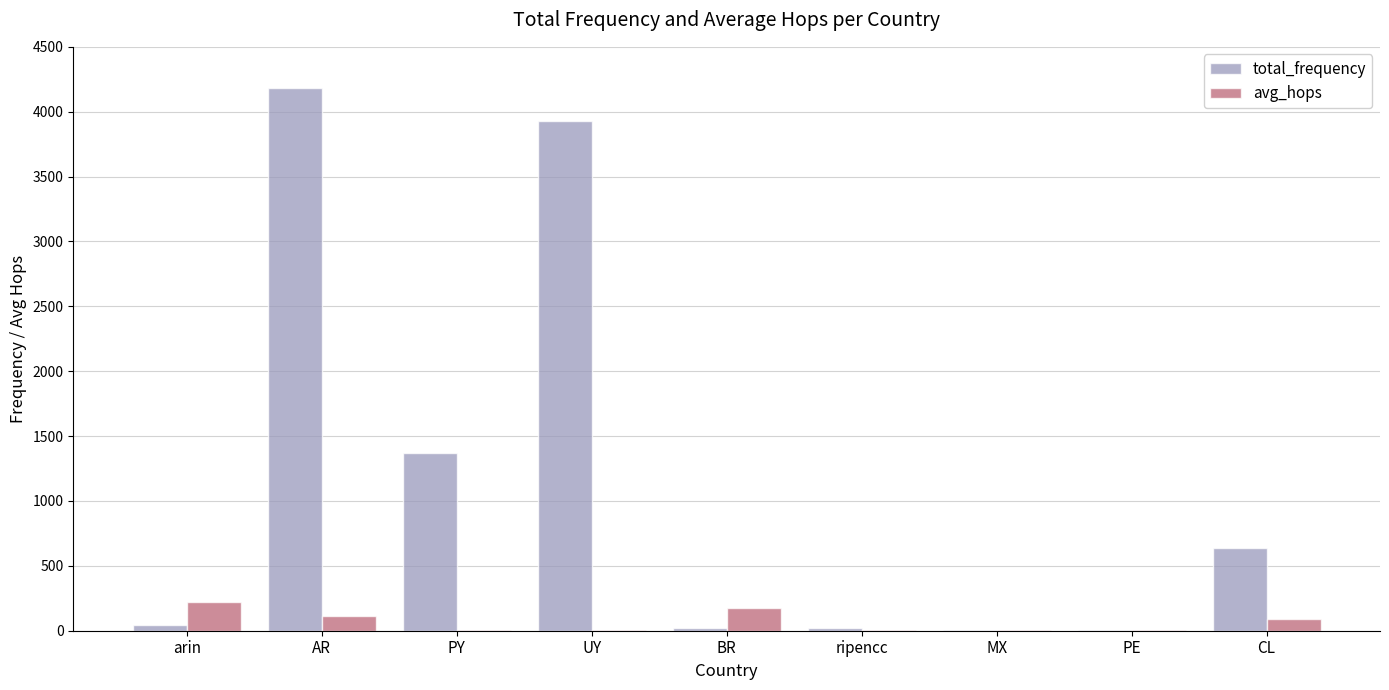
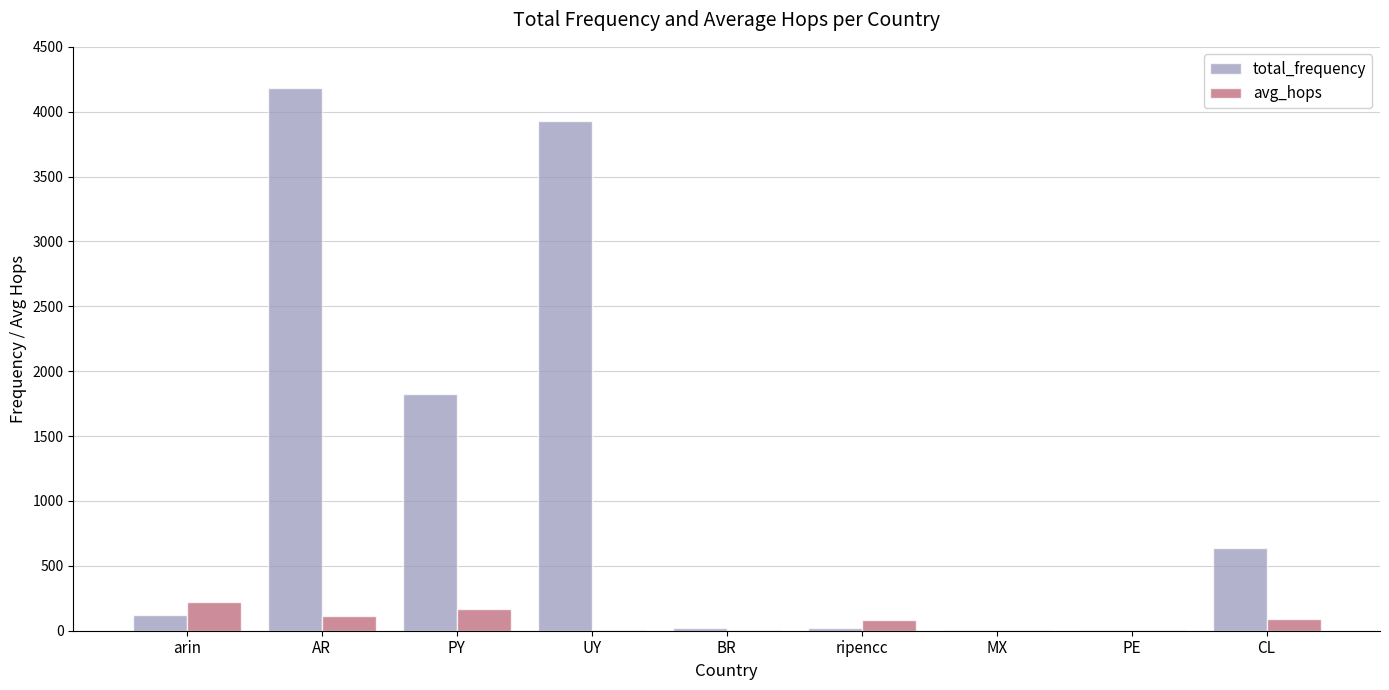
  {
    "total_frequency": {
-     "arin": 40,
+     "arin": 120,
      "AR": 4180,
-     "PY": 1370,
+     "PY": 1820,
      "UY": 3930,
      "BR": 20,
      "ripencc": 20,
      "CL": 640
    },
    "avg_hops": {
      "arin": 220,
      "AR": 110,
-     "PY": 0,
-     "BR": 170,
-     "ripencc": 0,
+     "PY": 170,
+     "BR": 0,
+     "ripencc": 90,
      "CL": 90
    }
  }
